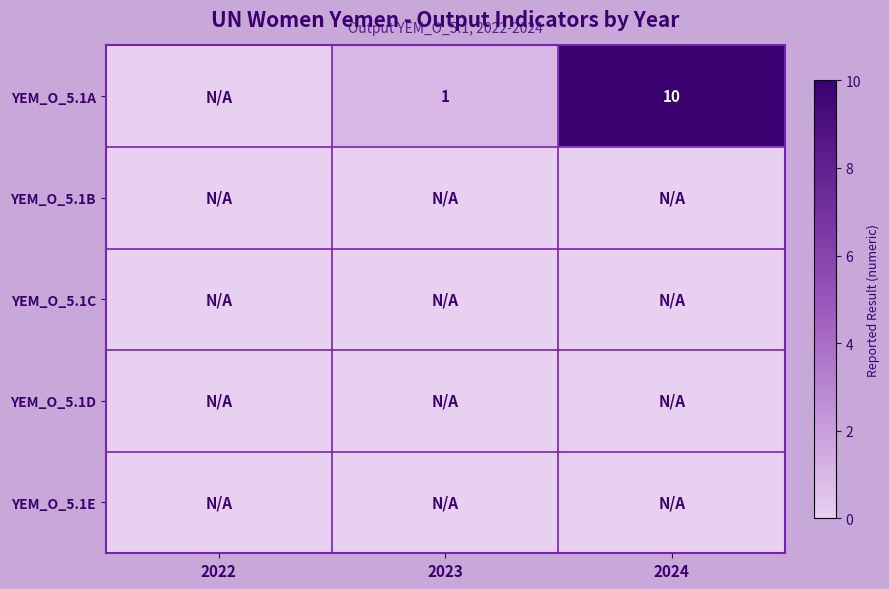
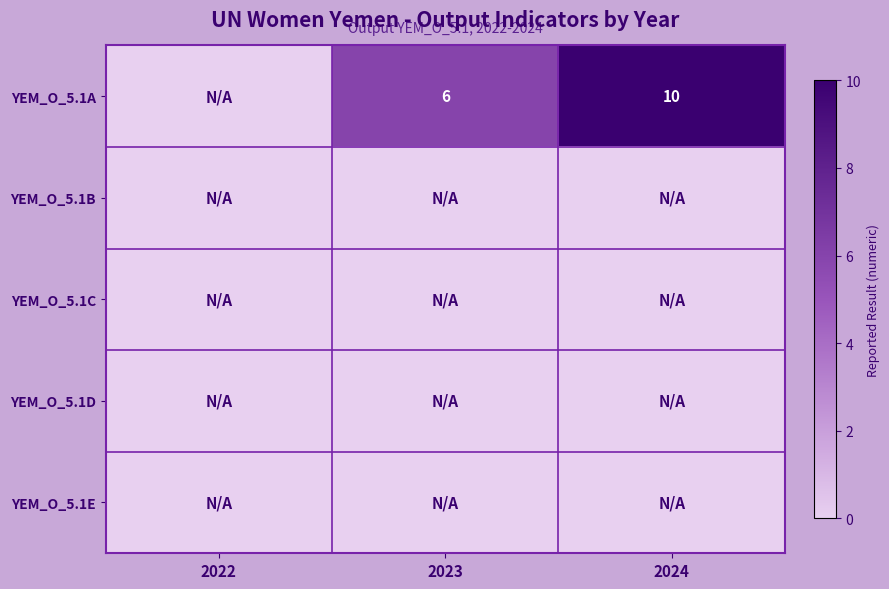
  {
    "YEM_O_5.1A": {
-     "2023": 1,
+     "2023": 6,
      "2024": 10
    }
  }
